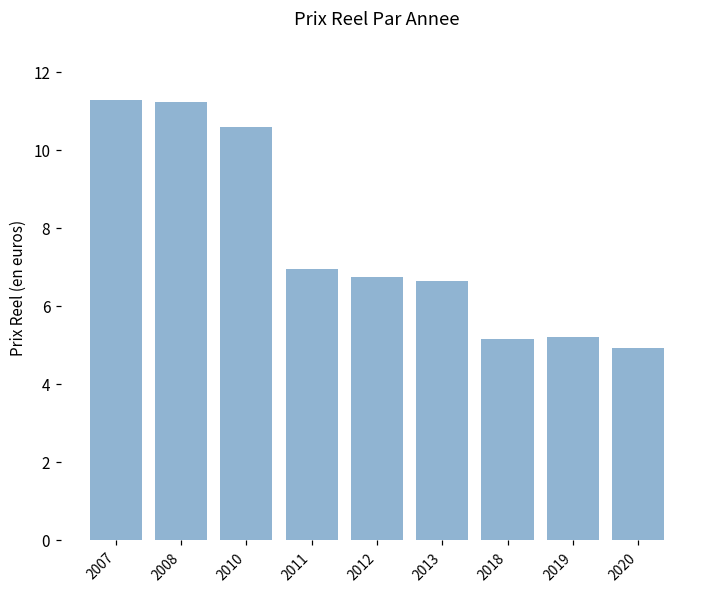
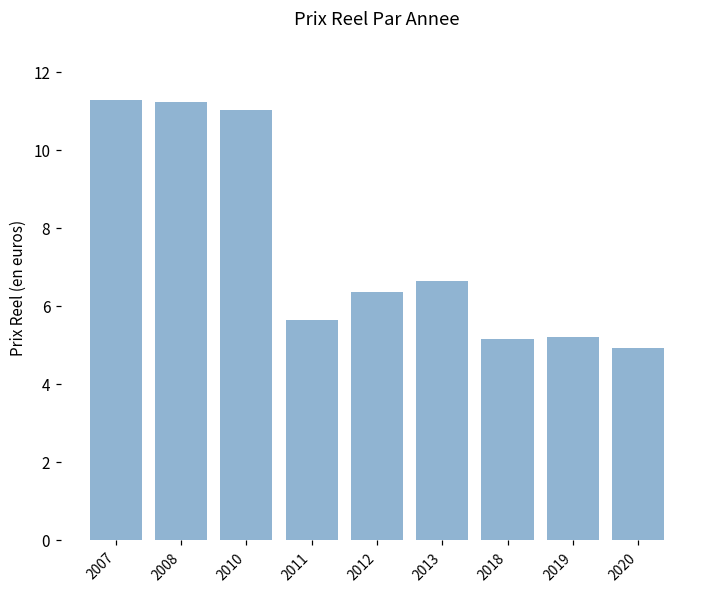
  {
    "2007": 11.3,
    "2008": 11.2,
-   "2010": 10.6,
-   "2011": 7.0,
-   "2012": 6.7,
+   "2010": 11.0,
+   "2011": 5.6,
+   "2012": 6.4,
    "2013": 6.6,
    "2018": 5.2,
    "2019": 5.2,
    "2020": 4.9
  }
